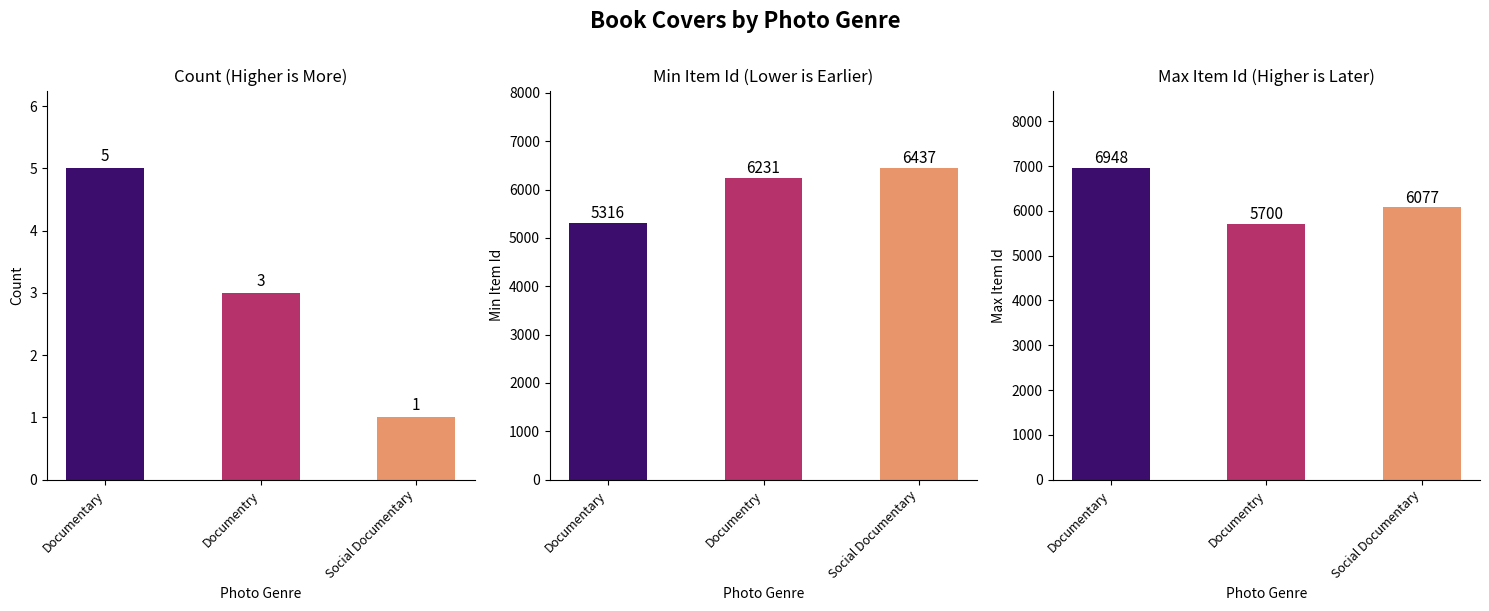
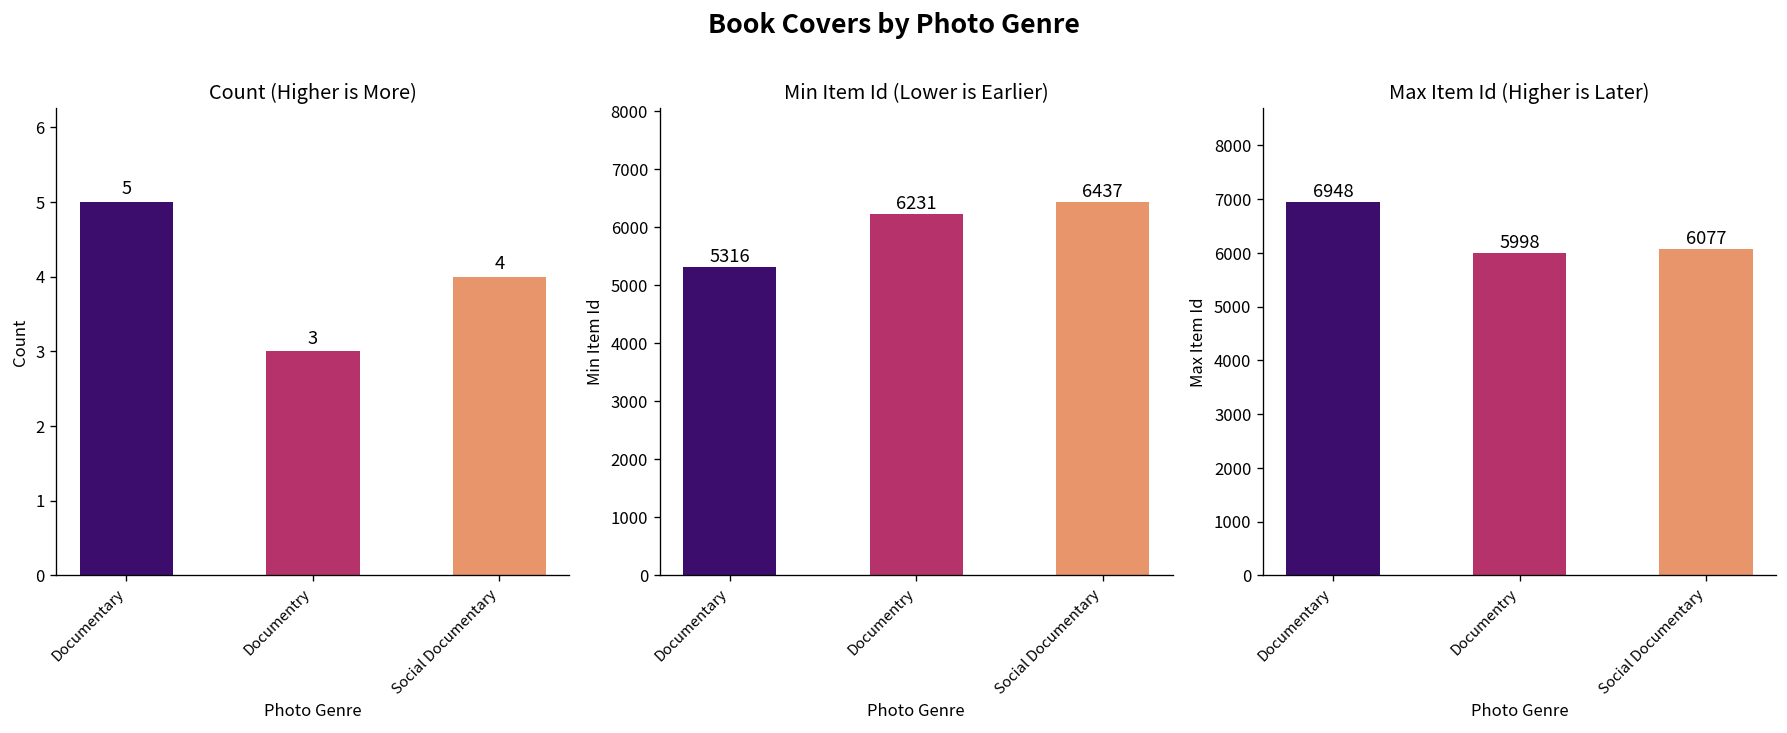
  {
    "Count (Higher is More)": {
      "Documentary": 5,
      "Documentry": 3,
-     "Social Documentary": 1
+     "Social Documentary": 4
    },
    "Min Item Id (Lower is Earlier)": {
      "Documentary": 5316,
      "Documentry": 6231,
      "Social Documentary": 6437
    },
    "Max Item Id (Higher is Later)": {
      "Documentary": 6948,
-     "Documentry": 5700,
+     "Documentry": 5998,
      "Social Documentary": 6077
    }
  }
